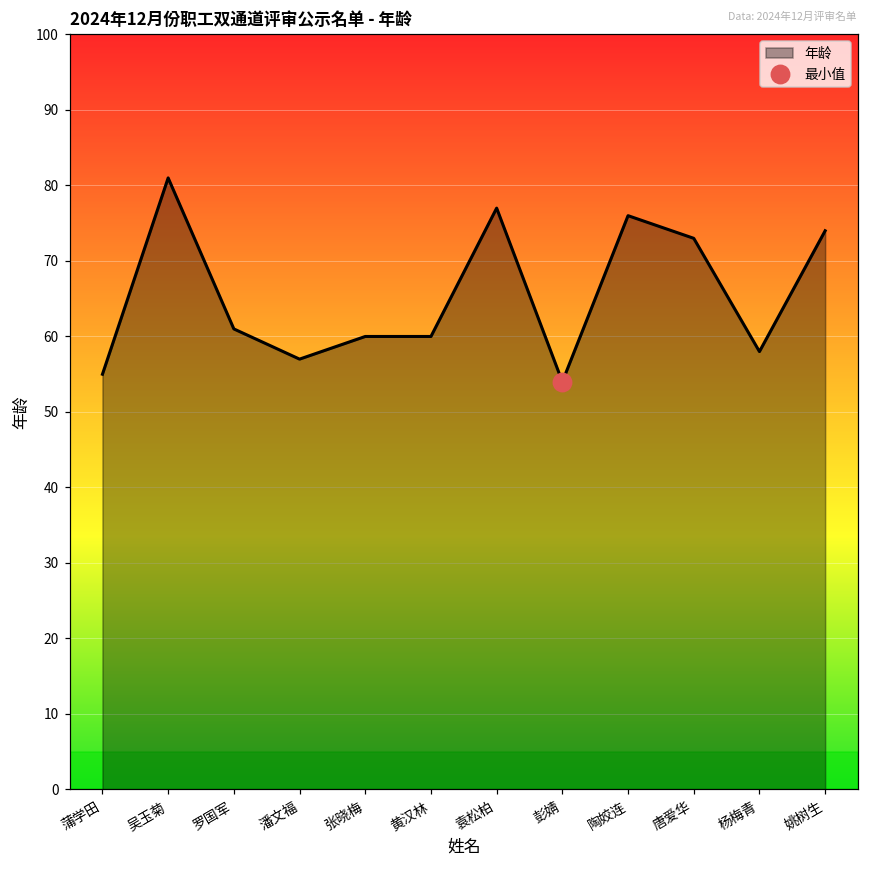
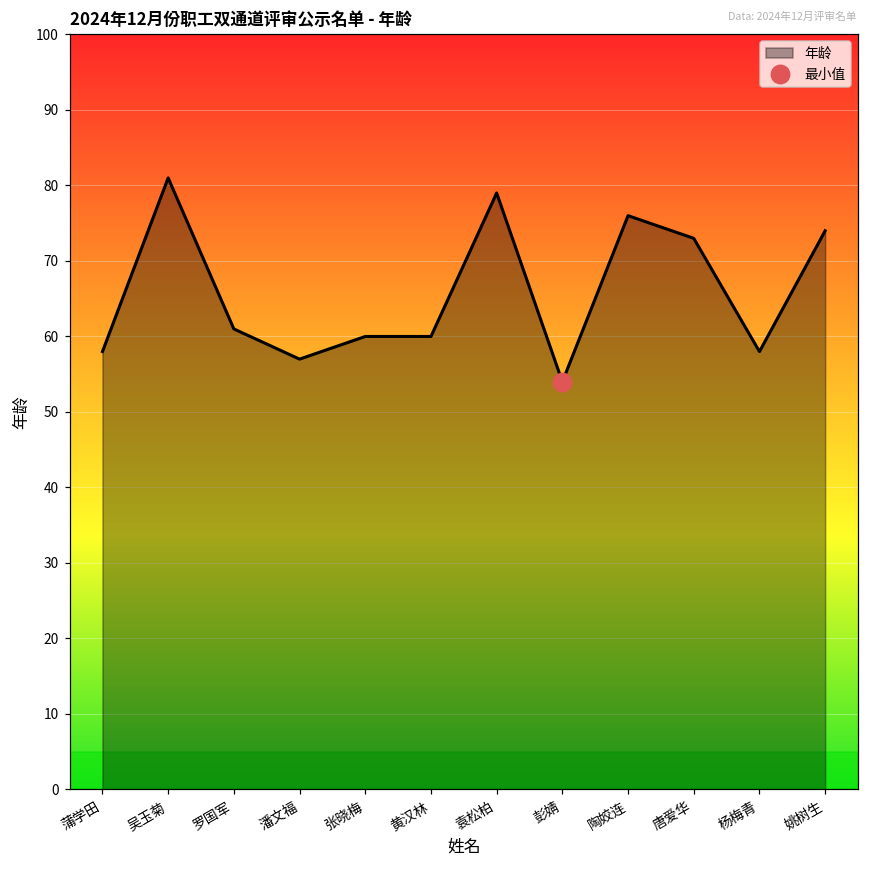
  {
    "年龄": {
-     "蒲学田": 55,
+     "蒲学田": 58,
      "吴玉菊": 81,
      "罗国军": 61,
      "潘文福": 57,
      "张晓梅": 60,
      "黄汉林": 60,
-     "袁松柏": 77,
+     "袁松柏": 79,
      "陶姣连": 76,
      "唐爱华": 73,
      "杨梅青": 58,
      "姚树生": 74
    }
  }
